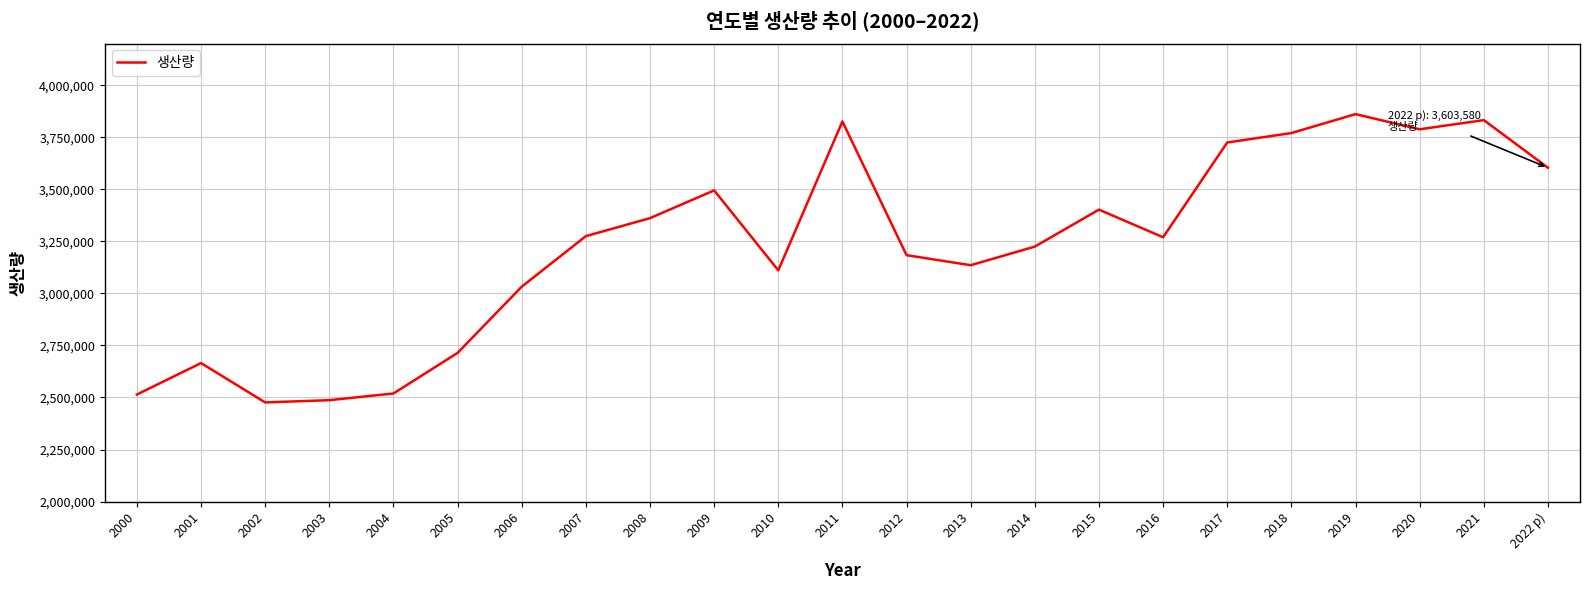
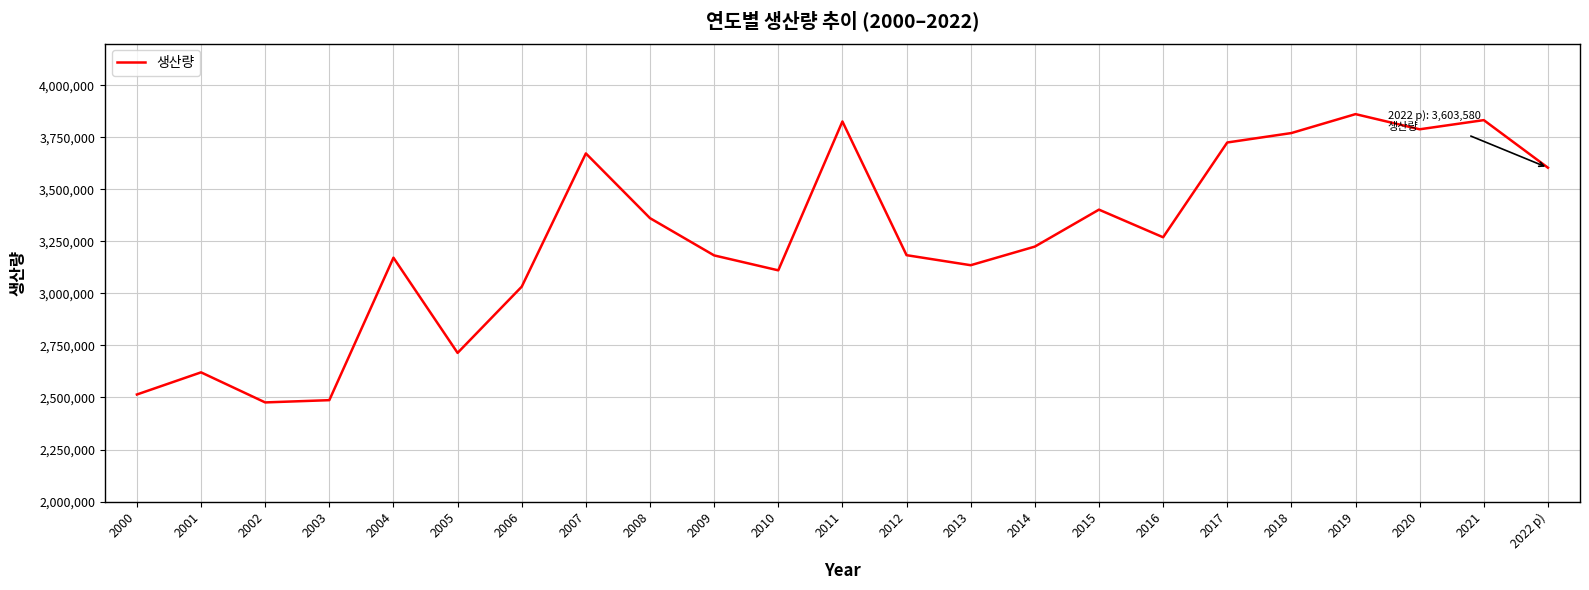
  {
    "2000": "2,510,000",
-   "2001": "2,670,000",
+   "2001": "2,620,000",
    "2002": "2,480,000",
    "2003": "2,490,000",
-   "2004": "2,520,000",
+   "2004": "3,170,000",
    "2005": "2,710,000",
    "2006": "3,030,000",
-   "2007": "3,270,000",
+   "2007": "3,670,000",
    "2008": "3,360,000",
-   "2009": "3,490,000",
+   "2009": "3,180,000",
    "2010": "3,110,000",
    "2011": "3,830,000",
    "2012": "3,180,000",
    "2013": "3,140,000",
    "2014": "3,220,000",
    "2015": "3,400,000",
    "2016": "3,270,000",
    "2017": "3,720,000",
    "2018": "3,770,000",
    "2019": "3,860,000",
    "2022 p)": "3,600,000"
  }
